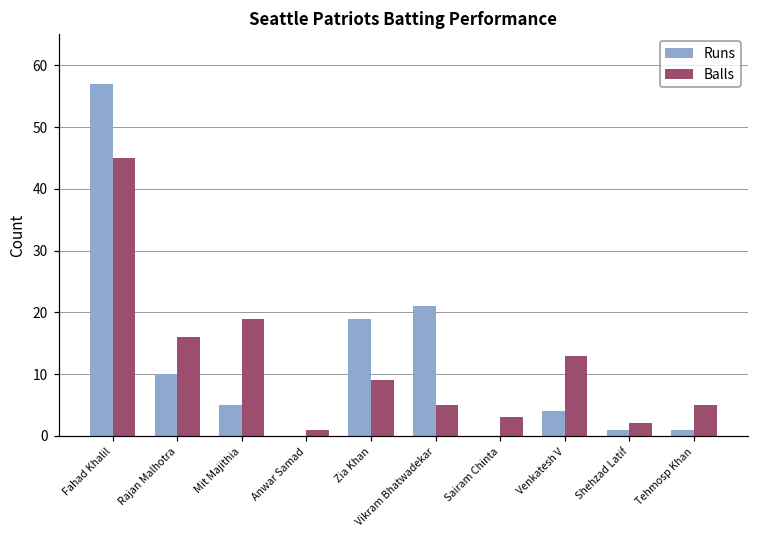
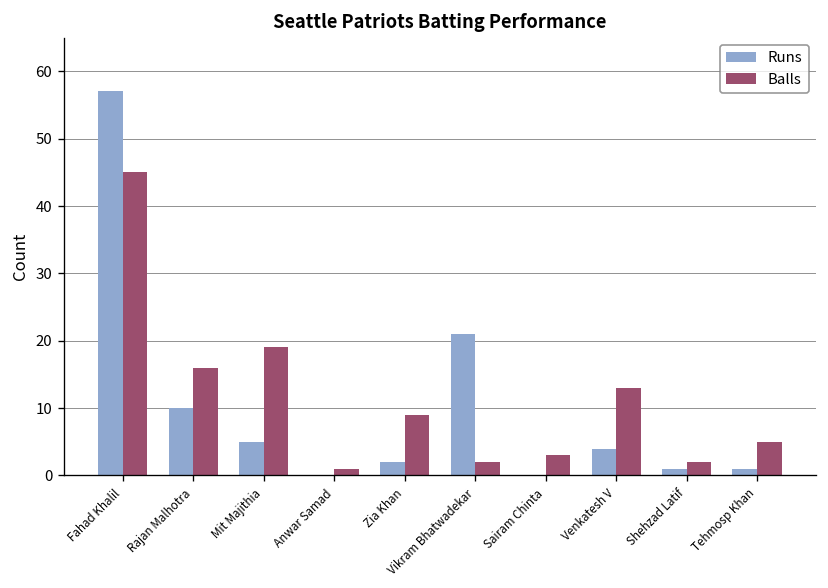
  {
    "Runs": {
      "Fahad Khalil": 57,
      "Rajan Malhotra": 10,
      "Mit Majithia": 5,
      "Anwar Samad": 0,
-     "Zia Khan": 19,
+     "Zia Khan": 2,
      "Vikram Bhatwadekar": 21,
      "Sairam Chinta": 0,
      "Venkatesh V": 4,
      "Shehzad Latif": 1,
      "Tehmosp Khan": 1
    },
    "Balls": {
      "Fahad Khalil": 45,
      "Rajan Malhotra": 16,
      "Mit Majithia": 19,
      "Anwar Samad": 1,
      "Zia Khan": 9,
-     "Vikram Bhatwadekar": 5,
+     "Vikram Bhatwadekar": 2,
      "Sairam Chinta": 3,
      "Venkatesh V": 13,
      "Shehzad Latif": 2,
      "Tehmosp Khan": 5
    }
  }
